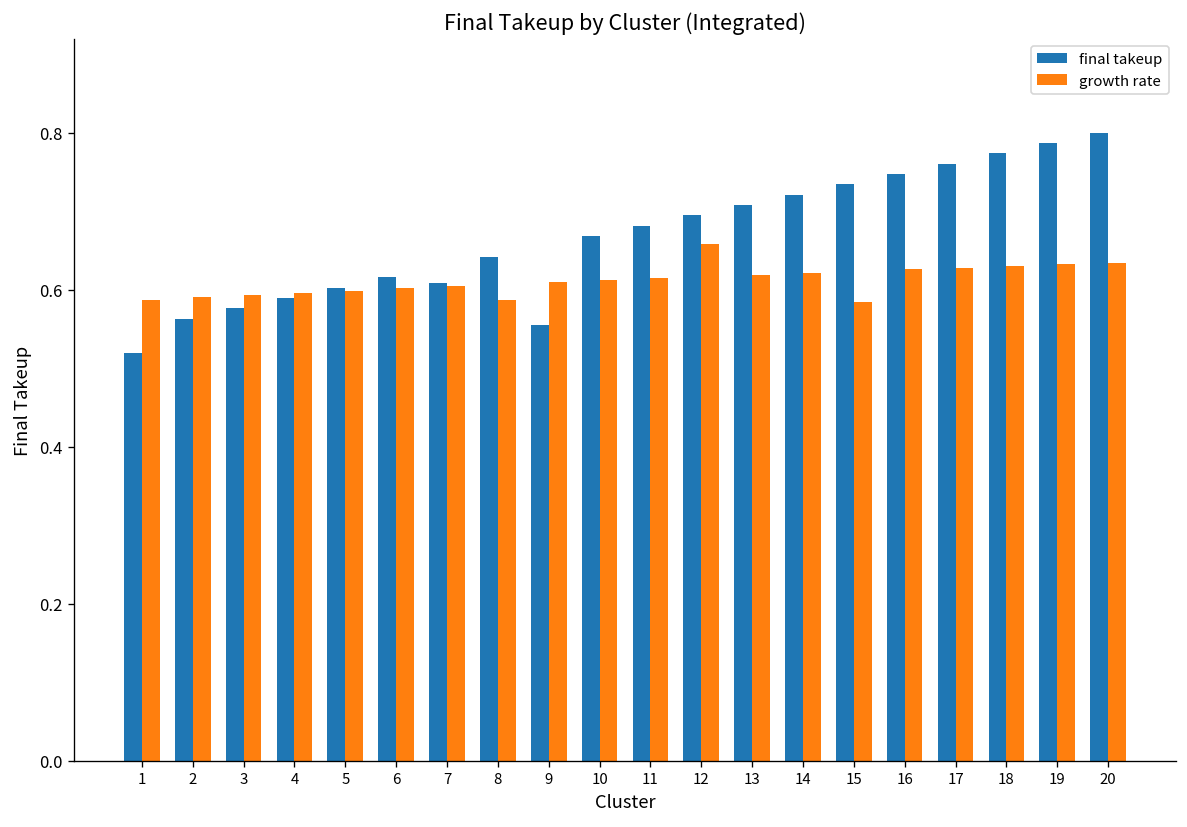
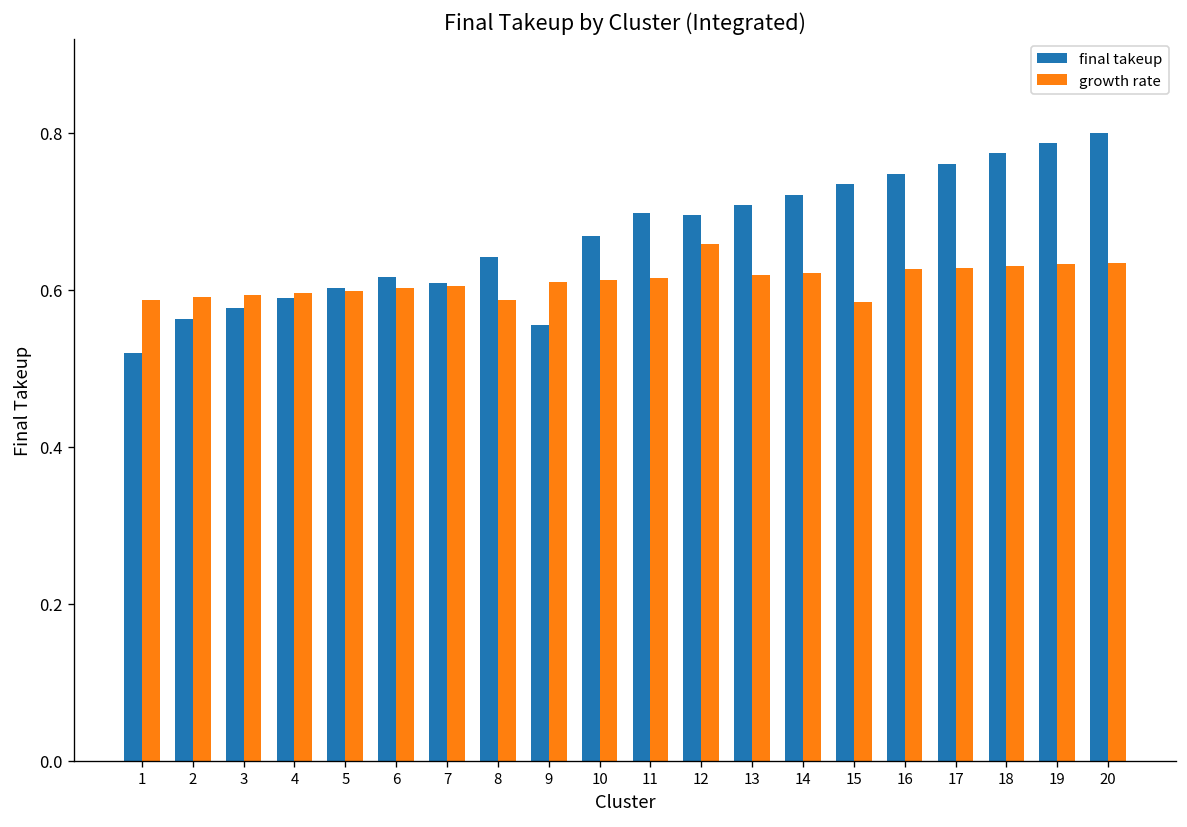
  {
    "final takeup": {
      "1": 0.52,
      "2": 0.56,
      "3": 0.58,
      "4": 0.59,
      "5": 0.60,
      "6": 0.62,
      "7": 0.61,
      "8": 0.64,
      "9": 0.56,
      "10": 0.67,
-     "11": 0.68,
+     "11": 0.70,
      "12": 0.69,
      "13": 0.71,
      "14": 0.72,
      "15": 0.73,
      "16": 0.75,
      "17": 0.76,
      "18": 0.77,
      "19": 0.79,
      "20": 0.80
    },
    "growth rate": {
      "1": 0.59,
      "2": 0.59,
      "3": 0.59,
      "4": 0.60,
      "5": 0.60,
      "6": 0.60,
      "7": 0.60,
      "8": 0.59,
      "9": 0.61,
      "10": 0.61,
      "11": 0.61,
      "12": 0.66,
      "13": 0.62,
      "14": 0.62,
      "15": 0.58,
      "16": 0.63,
      "17": 0.63,
      "18": 0.63,
      "19": 0.63,
      "20": 0.63
    }
  }
